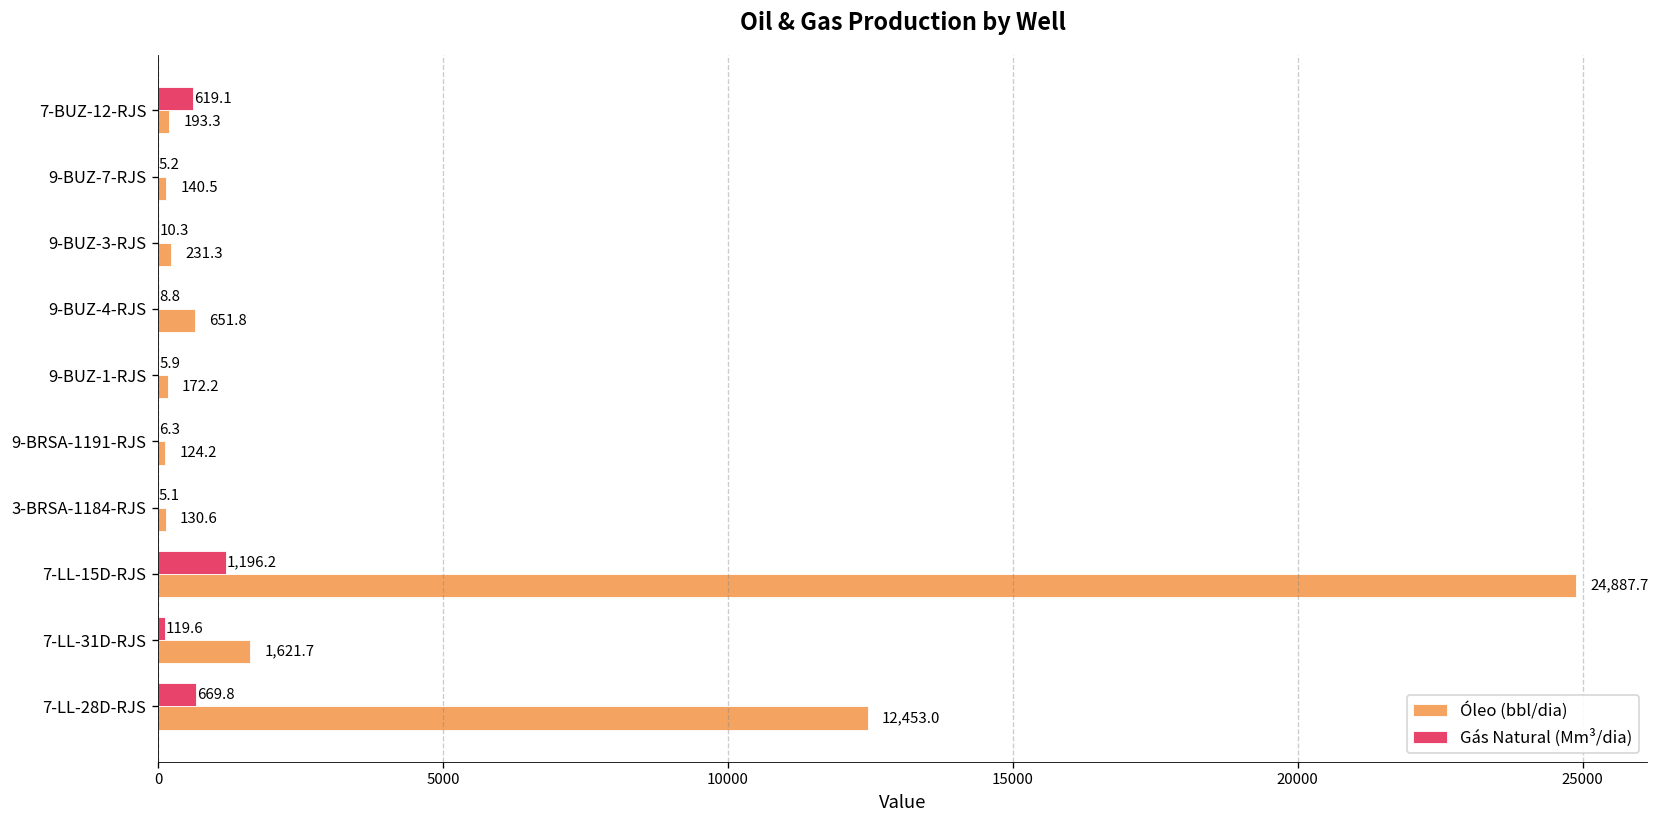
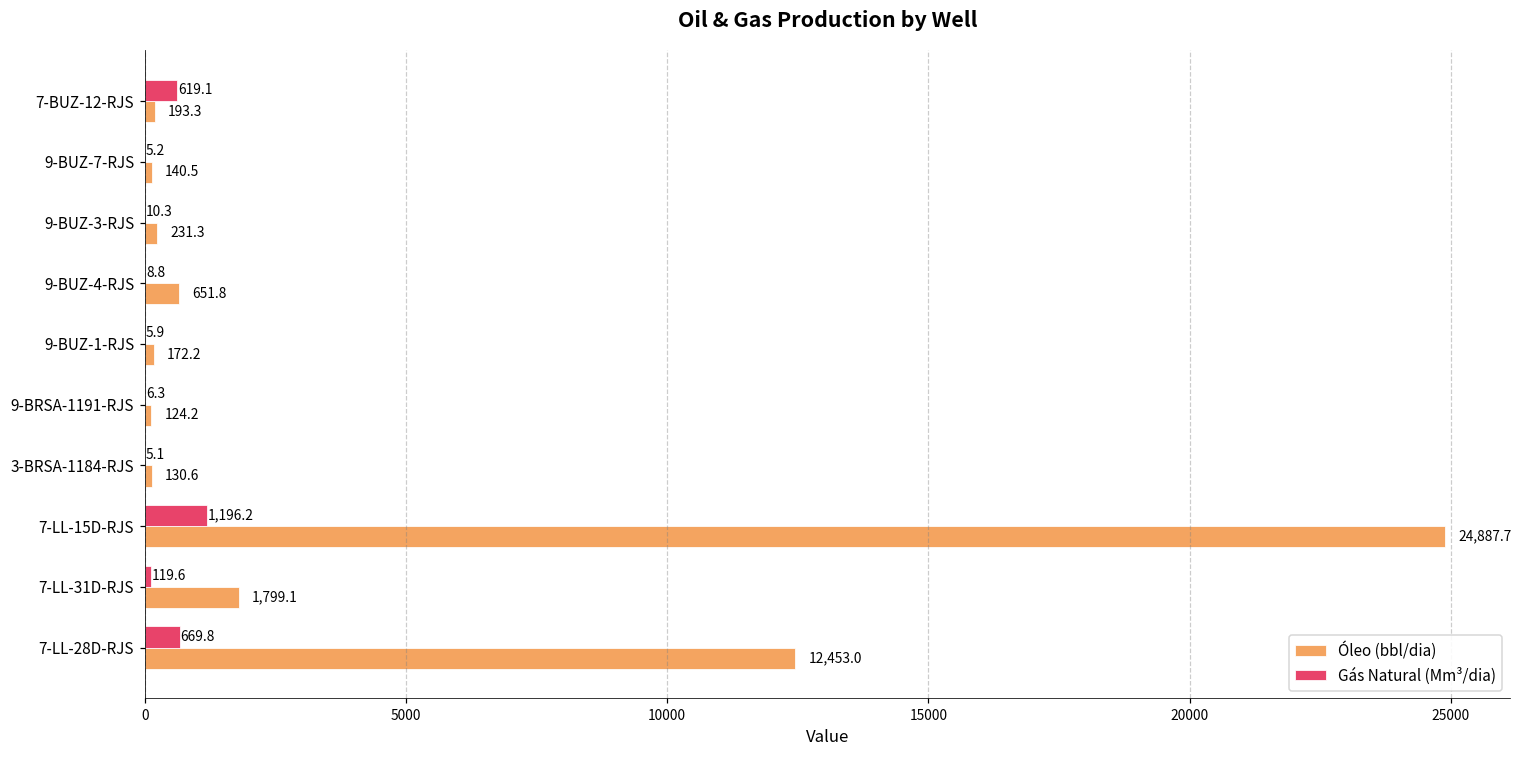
  {
    "Óleo (bbl/dia)": {
      "7-BUZ-12-RJS": "193.3",
      "9-BUZ-7-RJS": "140.5",
      "9-BUZ-3-RJS": "231.3",
      "9-BUZ-4-RJS": "651.8",
      "9-BUZ-1-RJS": "172.2",
      "9-BRSA-1191-RJS": "124.2",
      "3-BRSA-1184-RJS": "130.6",
      "7-LL-15D-RJS": "24,887.7",
-     "7-LL-31D-RJS": "1,621.7",
+     "7-LL-31D-RJS": "1,799.1",
      "7-LL-28D-RJS": "12,453.0"
    },
    "Gás Natural (Mm³/dia)": {
      "7-BUZ-12-RJS": "619.1",
      "9-BUZ-7-RJS": "5.2",
      "9-BUZ-3-RJS": "10.3",
      "9-BUZ-4-RJS": "8.8",
      "9-BUZ-1-RJS": "5.9",
      "9-BRSA-1191-RJS": "6.3",
      "3-BRSA-1184-RJS": "5.1",
      "7-LL-15D-RJS": "1,196.2",
      "7-LL-31D-RJS": "119.6",
      "7-LL-28D-RJS": "669.8"
    }
  }
